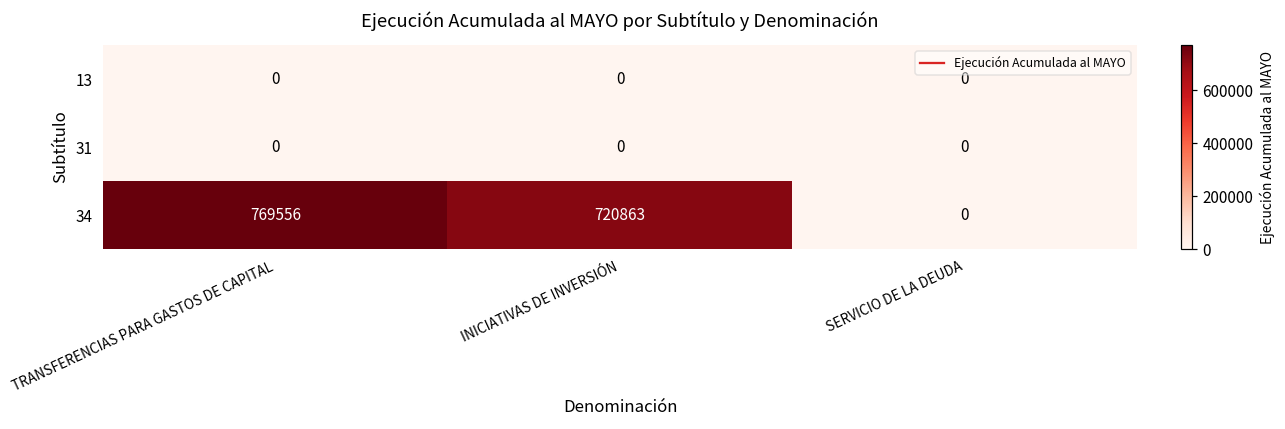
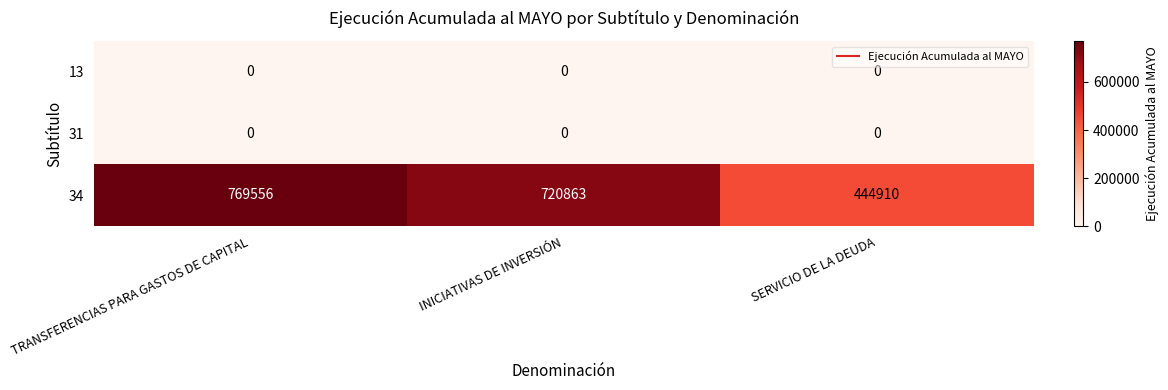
  {
    "13": {
      "TRANSFERENCIAS PARA GASTOS DE CAPITAL": 0,
      "INICIATIVAS DE INVERSIÓN": 0
    },
    "31": {
      "TRANSFERENCIAS PARA GASTOS DE CAPITAL": 0,
      "INICIATIVAS DE INVERSIÓN": 0,
      "SERVICIO DE LA DEUDA": 0
    },
    "34": {
      "TRANSFERENCIAS PARA GASTOS DE CAPITAL": 769556,
      "INICIATIVAS DE INVERSIÓN": 720863,
-     "SERVICIO DE LA DEUDA": 0
+     "SERVICIO DE LA DEUDA": 444910
    }
  }
